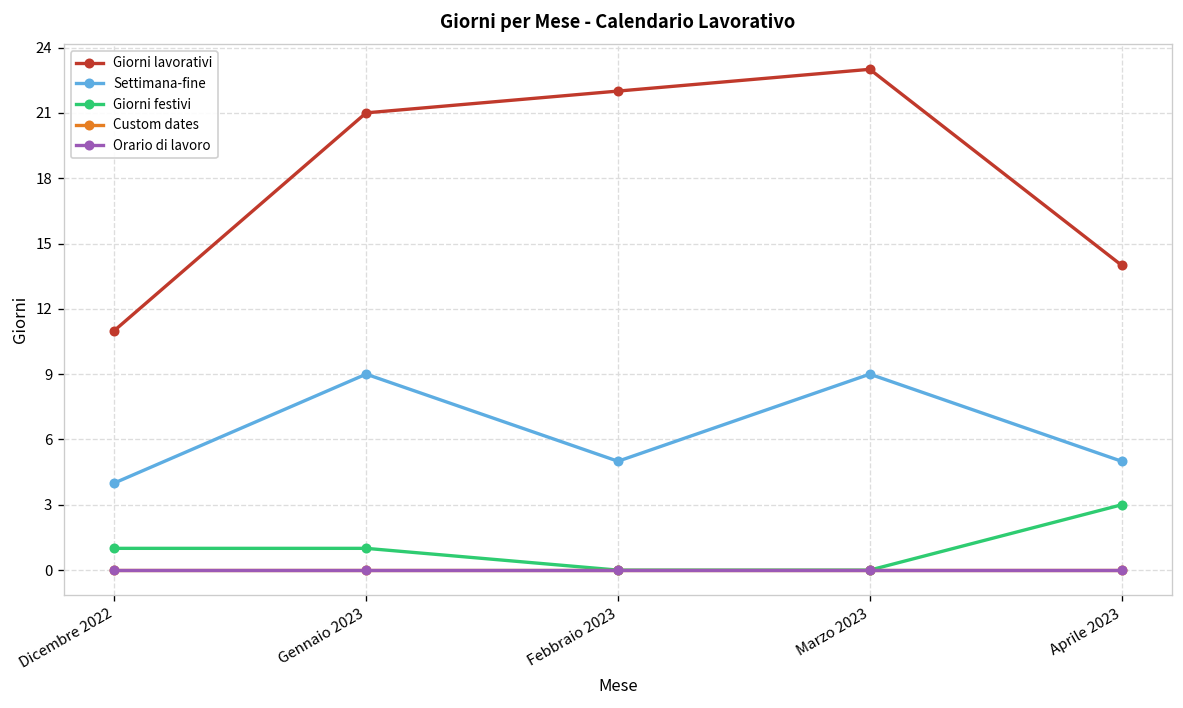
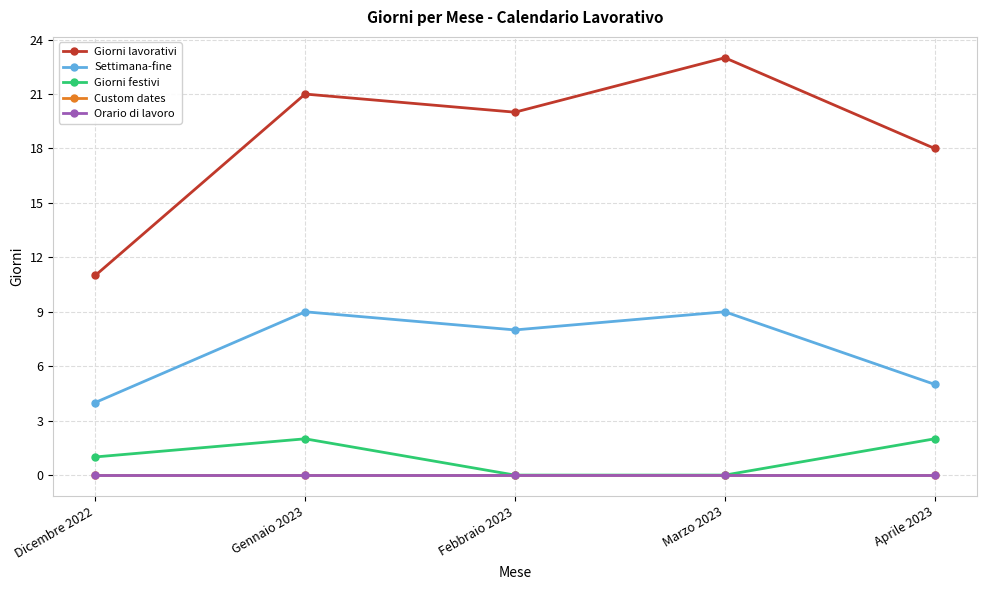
  {
    "Giorni lavorativi": {
      "Dicembre 2022": 11,
      "Gennaio 2023": 21,
-     "Febbraio 2023": 22,
+     "Febbraio 2023": 20,
      "Marzo 2023": 23,
-     "Aprile 2023": 14
+     "Aprile 2023": 18
    },
    "Settimana-fine": {
      "Dicembre 2022": 4,
      "Gennaio 2023": 9,
-     "Febbraio 2023": 5,
+     "Febbraio 2023": 8,
      "Marzo 2023": 9,
      "Aprile 2023": 5
    },
    "Giorni festivi": {
      "Dicembre 2022": 1,
-     "Gennaio 2023": 1,
-     "Aprile 2023": 3
+     "Gennaio 2023": 2,
+     "Aprile 2023": 2
    },
    "Orario di lavoro": {
      "Dicembre 2022": 0,
      "Gennaio 2023": 0,
      "Aprile 2023": 0
    }
  }
